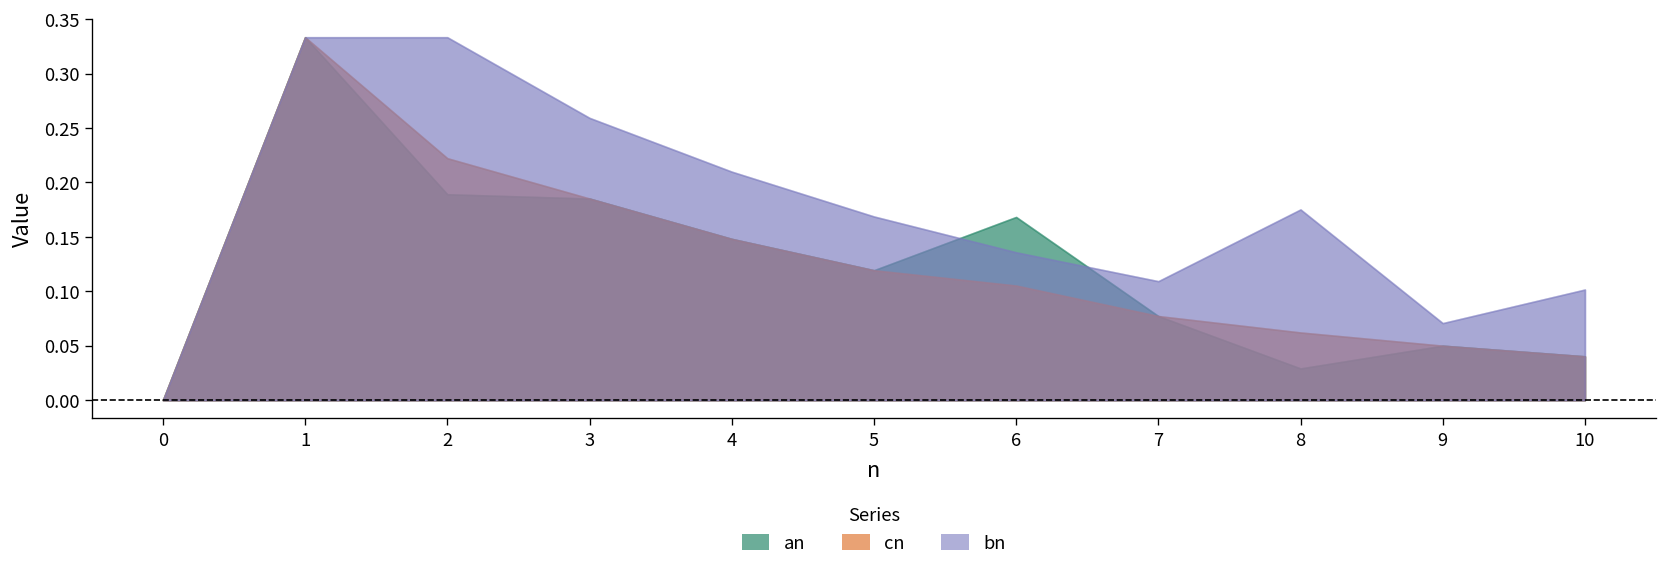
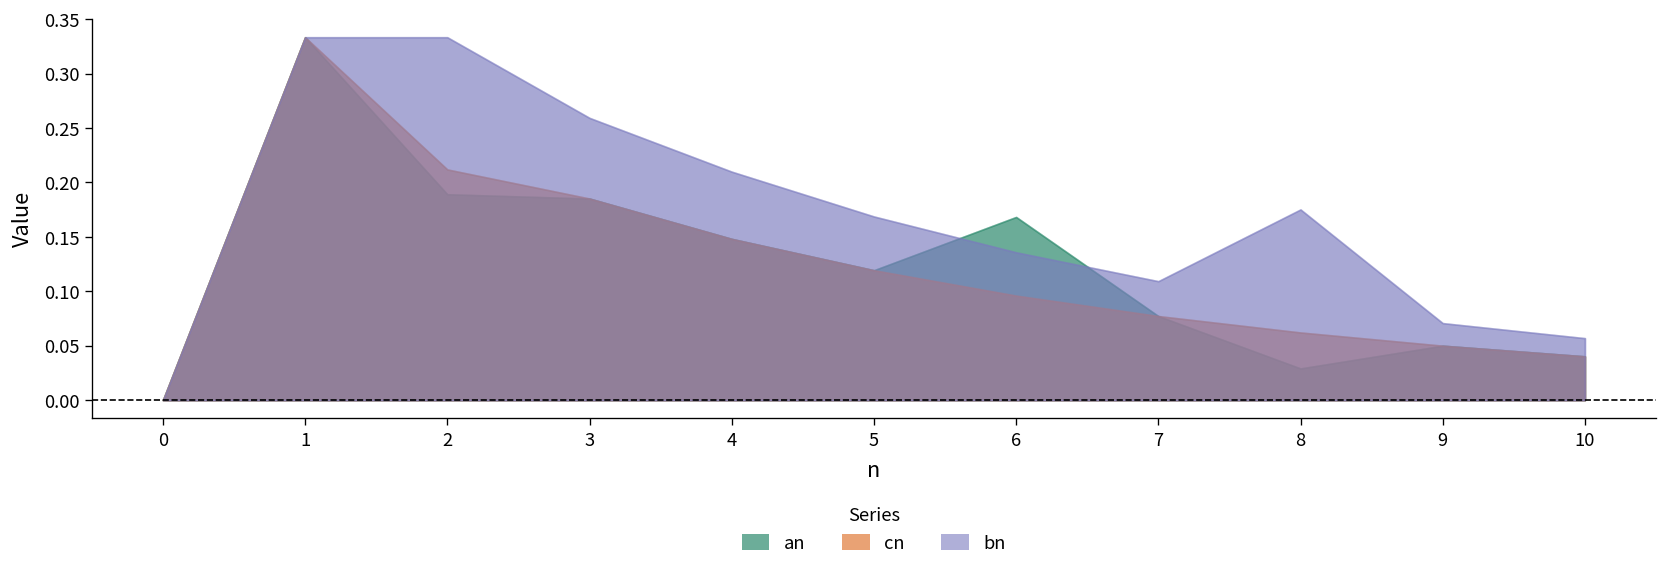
  {
    "an": {
      "2": 0.19,
      "6": 0.17,
      "8": 0.03
    },
    "cn": {
-     "2": 0.22,
-     "6": 0.11,
+     "2": 0.21,
+     "6": 0.10,
      "8": 0.06
    },
    "bn": {
      "2": 0.33,
      "3": 0.26,
      "4": 0.21,
      "5": 0.17,
      "6": 0.14,
      "7": 0.11,
      "8": 0.18,
      "9": 0.07,
-     "10": 0.10
+     "10": 0.06
    }
  }
